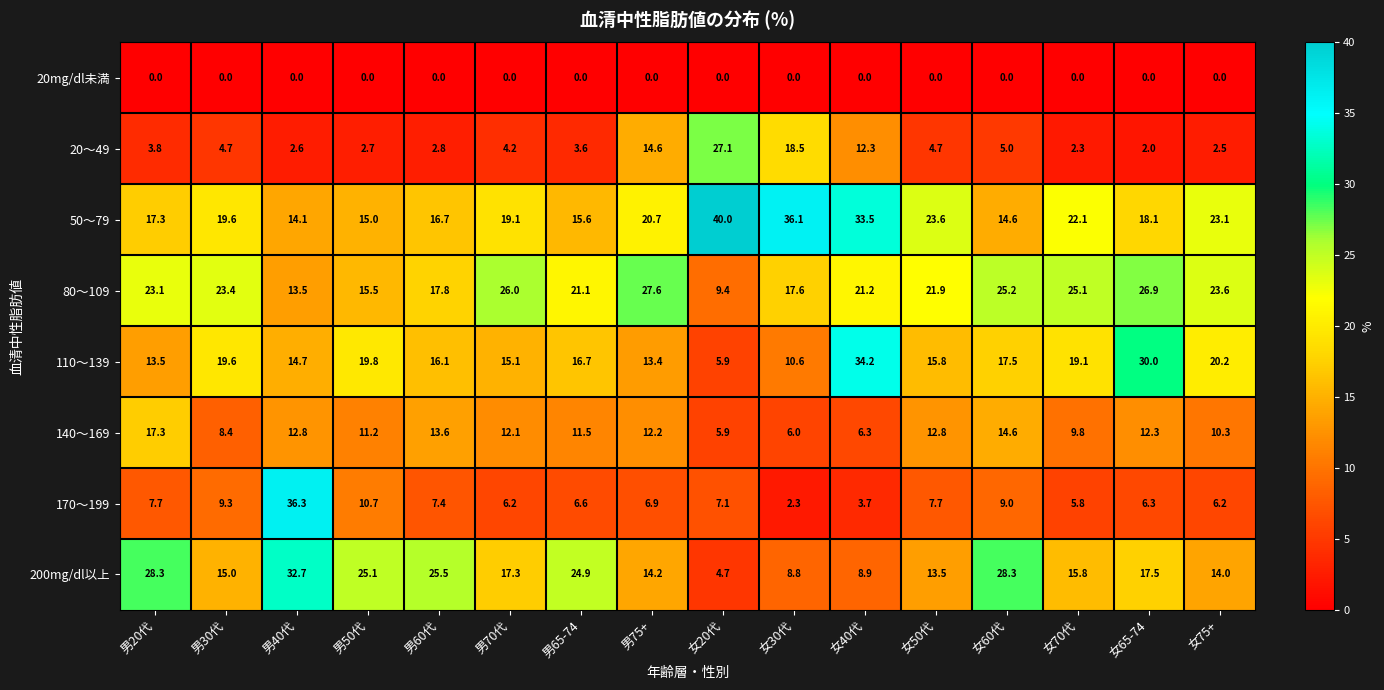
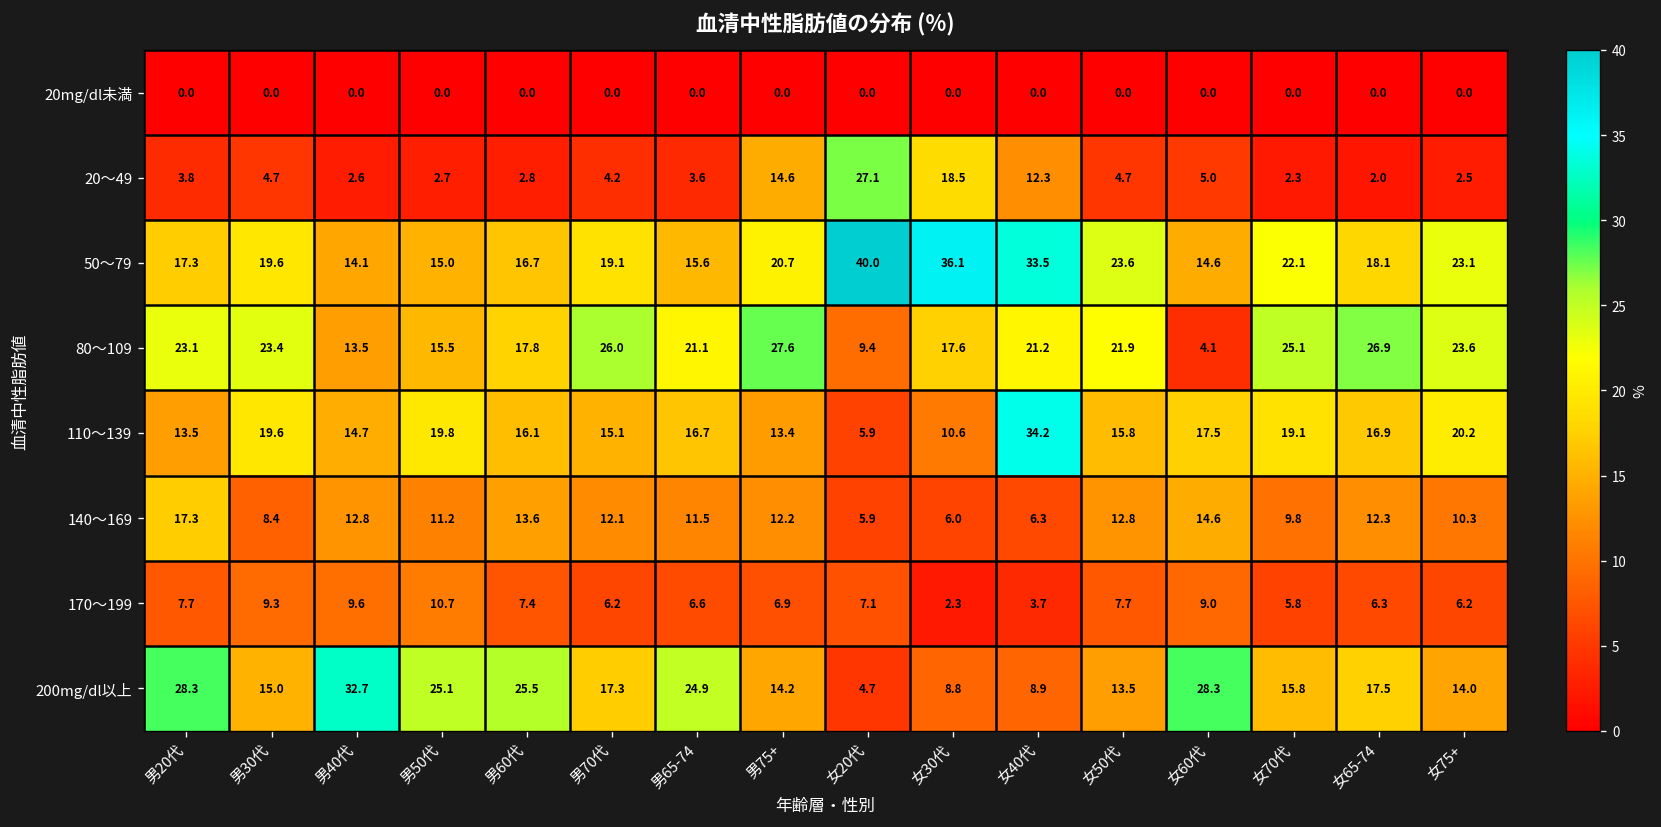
  {
    "20mg/dl未満": {
      "男20代": 0.0,
      "男30代": 0.0,
      "男40代": 0.0,
      "男50代": 0.0,
      "男60代": 0.0,
      "男70代": 0.0,
      "男65-74": 0.0,
      "男75+": 0.0,
      "女20代": 0.0,
      "女30代": 0.0,
      "女40代": 0.0,
      "女50代": 0.0,
      "女60代": 0.0,
      "女70代": 0.0,
      "女65-74": 0.0,
      "女75+": 0.0
    },
    "20～49": {
      "男20代": 3.8,
      "男30代": 4.7,
      "男40代": 2.6,
      "男50代": 2.7,
      "男60代": 2.8,
      "男70代": 4.2,
      "男65-74": 3.6,
      "男75+": 14.6,
      "女20代": 27.1,
      "女30代": 18.5,
      "女40代": 12.3,
      "女50代": 4.7,
      "女60代": 5.0,
      "女70代": 2.3,
      "女65-74": 2.0,
      "女75+": 2.5
    },
    "50～79": {
      "男20代": 17.3,
      "男30代": 19.6,
      "男40代": 14.1,
      "男50代": 15.0,
      "男60代": 16.7,
      "男70代": 19.1,
      "男65-74": 15.6,
      "男75+": 20.7,
      "女20代": 40.0,
      "女30代": 36.1,
      "女40代": 33.5,
      "女50代": 23.6,
      "女60代": 14.6,
      "女70代": 22.1,
      "女65-74": 18.1,
      "女75+": 23.1
    },
    "80～109": {
      "男20代": 23.1,
      "男30代": 23.4,
      "男40代": 13.5,
      "男50代": 15.5,
      "男60代": 17.8,
      "男70代": 26.0,
      "男65-74": 21.1,
      "男75+": 27.6,
      "女20代": 9.4,
      "女30代": 17.6,
      "女40代": 21.2,
      "女50代": 21.9,
-     "女60代": 25.2,
+     "女60代": 4.1,
      "女70代": 25.1,
      "女65-74": 26.9,
      "女75+": 23.6
    },
    "110～139": {
      "男20代": 13.5,
      "男30代": 19.6,
      "男40代": 14.7,
      "男50代": 19.8,
      "男60代": 16.1,
      "男70代": 15.1,
      "男65-74": 16.7,
      "男75+": 13.4,
      "女20代": 5.9,
      "女30代": 10.6,
      "女40代": 34.2,
      "女50代": 15.8,
      "女60代": 17.5,
      "女70代": 19.1,
-     "女65-74": 30.0,
+     "女65-74": 16.9,
      "女75+": 20.2
    },
    "140～169": {
      "男20代": 17.3,
      "男30代": 8.4,
      "男40代": 12.8,
      "男50代": 11.2,
      "男60代": 13.6,
      "男70代": 12.1,
      "男65-74": 11.5,
      "男75+": 12.2,
      "女20代": 5.9,
      "女30代": 6.0,
      "女40代": 6.3,
      "女50代": 12.8,
      "女60代": 14.6,
      "女70代": 9.8,
      "女65-74": 12.3,
      "女75+": 10.3
    },
    "170～199": {
      "男20代": 7.7,
      "男30代": 9.3,
-     "男40代": 36.3,
+     "男40代": 9.6,
      "男50代": 10.7,
      "男60代": 7.4,
      "男70代": 6.2,
      "男65-74": 6.6,
      "男75+": 6.9,
      "女20代": 7.1,
      "女30代": 2.3,
      "女40代": 3.7,
      "女50代": 7.7,
      "女60代": 9.0,
      "女70代": 5.8,
      "女65-74": 6.3,
      "女75+": 6.2
    },
    "200mg/dl以上": {
      "男20代": 28.3,
      "男30代": 15.0,
      "男40代": 32.7,
      "男50代": 25.1,
      "男60代": 25.5,
      "男70代": 17.3,
      "男65-74": 24.9,
      "男75+": 14.2,
      "女20代": 4.7,
      "女30代": 8.8,
      "女40代": 8.9,
      "女50代": 13.5,
      "女60代": 28.3,
      "女70代": 15.8,
      "女65-74": 17.5,
      "女75+": 14.0
    }
  }
